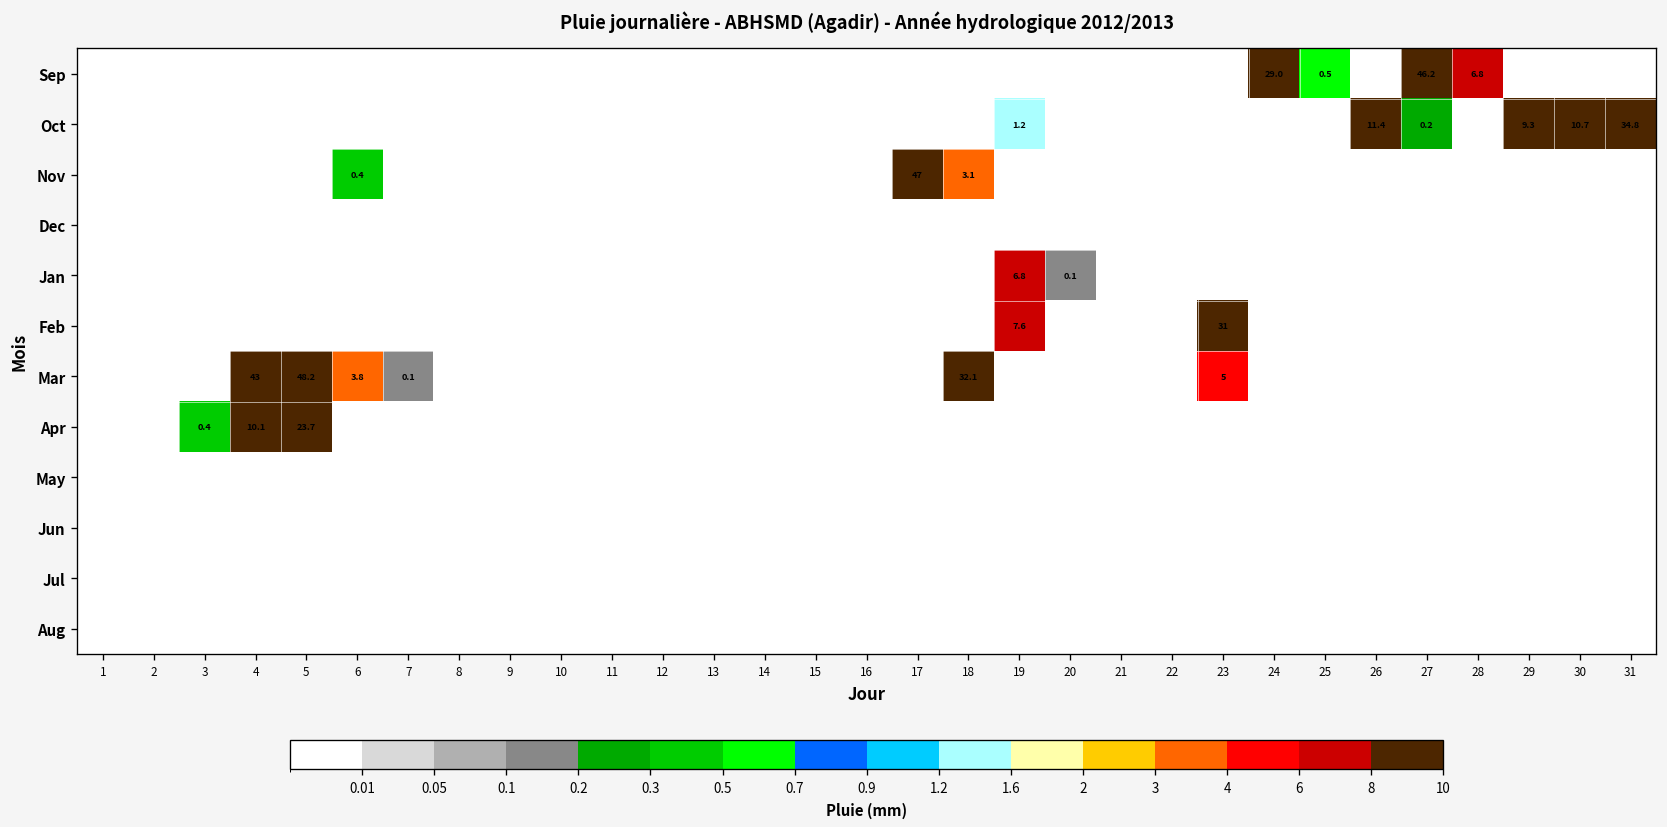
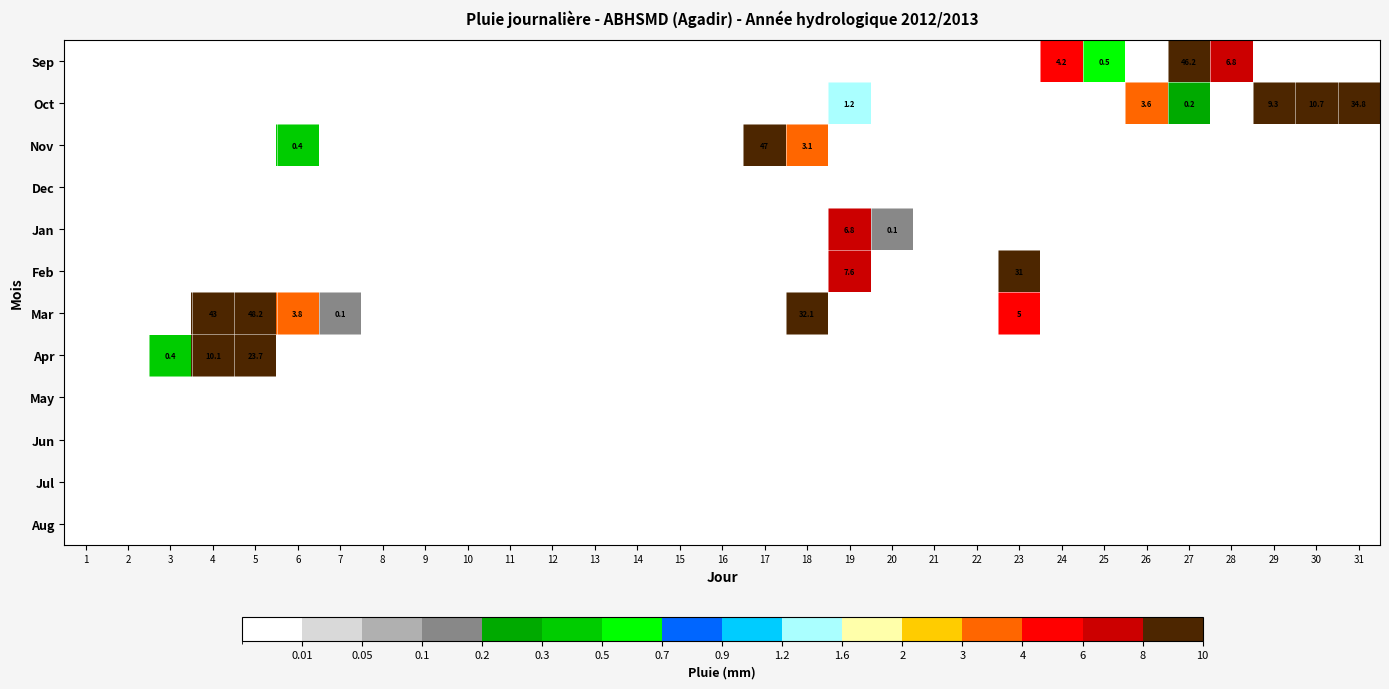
  {
    "Sep": {
-     "24": 29.0,
+     "24": 4.2,
      "25": 0.5,
      "27": 46.2,
      "28": 6.8
    },
    "Oct": {
      "19": 1.2,
-     "26": 11.4,
+     "26": 3.6,
      "27": 0.2,
      "29": 9.3,
      "30": 10.7,
      "31": 34.8
    },
    "Nov": {
      "6": 0.4,
      "17": 47,
      "18": 3.1
    },
    "Jan": {
      "19": 6.8,
      "20": 0.1
    },
    "Feb": {
      "19": 7.6,
      "23": 31
    },
    "Mar": {
      "4": 43,
      "5": 48.2,
      "6": 3.8,
      "7": 0.1,
      "18": 32.1,
      "23": 5
    },
    "Apr": {
      "3": 0.4,
      "4": 10.1,
      "5": 23.7
    }
  }
